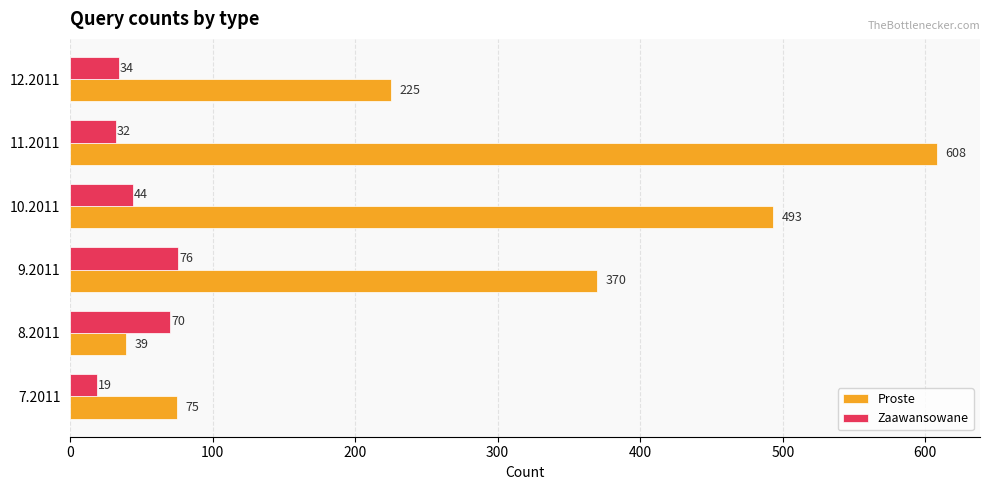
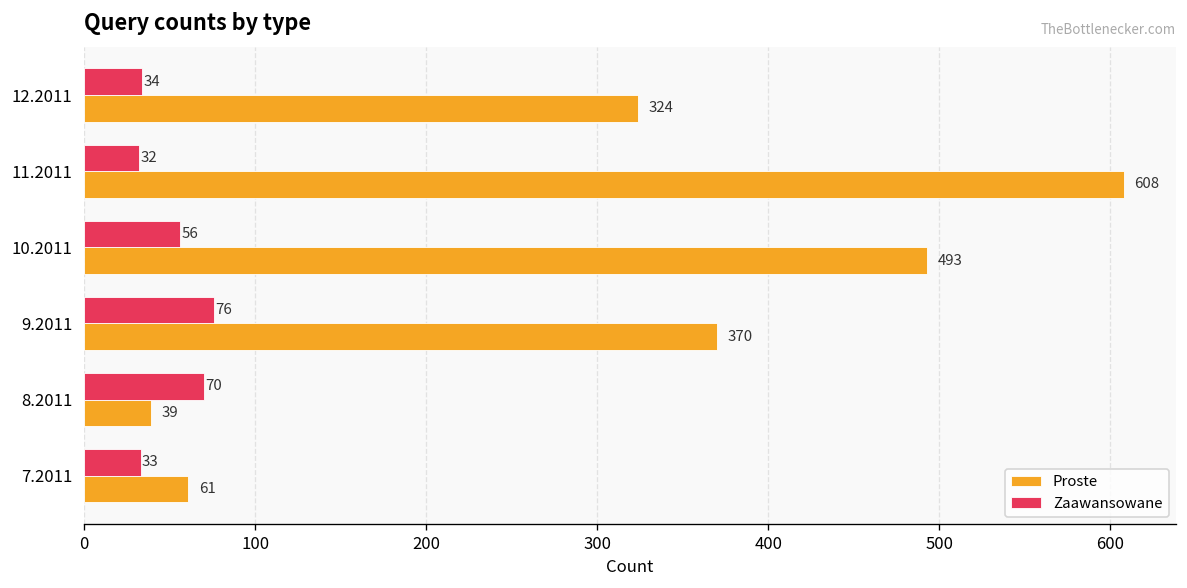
  {
    "Proste": {
-     "12.2011": 225,
+     "12.2011": 324,
      "11.2011": 608,
      "10.2011": 493,
      "9.2011": 370,
      "8.2011": 39,
-     "7.2011": 75
+     "7.2011": 61
    },
    "Zaawansowane": {
      "12.2011": 34,
      "11.2011": 32,
-     "10.2011": 44,
+     "10.2011": 56,
      "9.2011": 76,
      "8.2011": 70,
-     "7.2011": 19
+     "7.2011": 33
    }
  }
